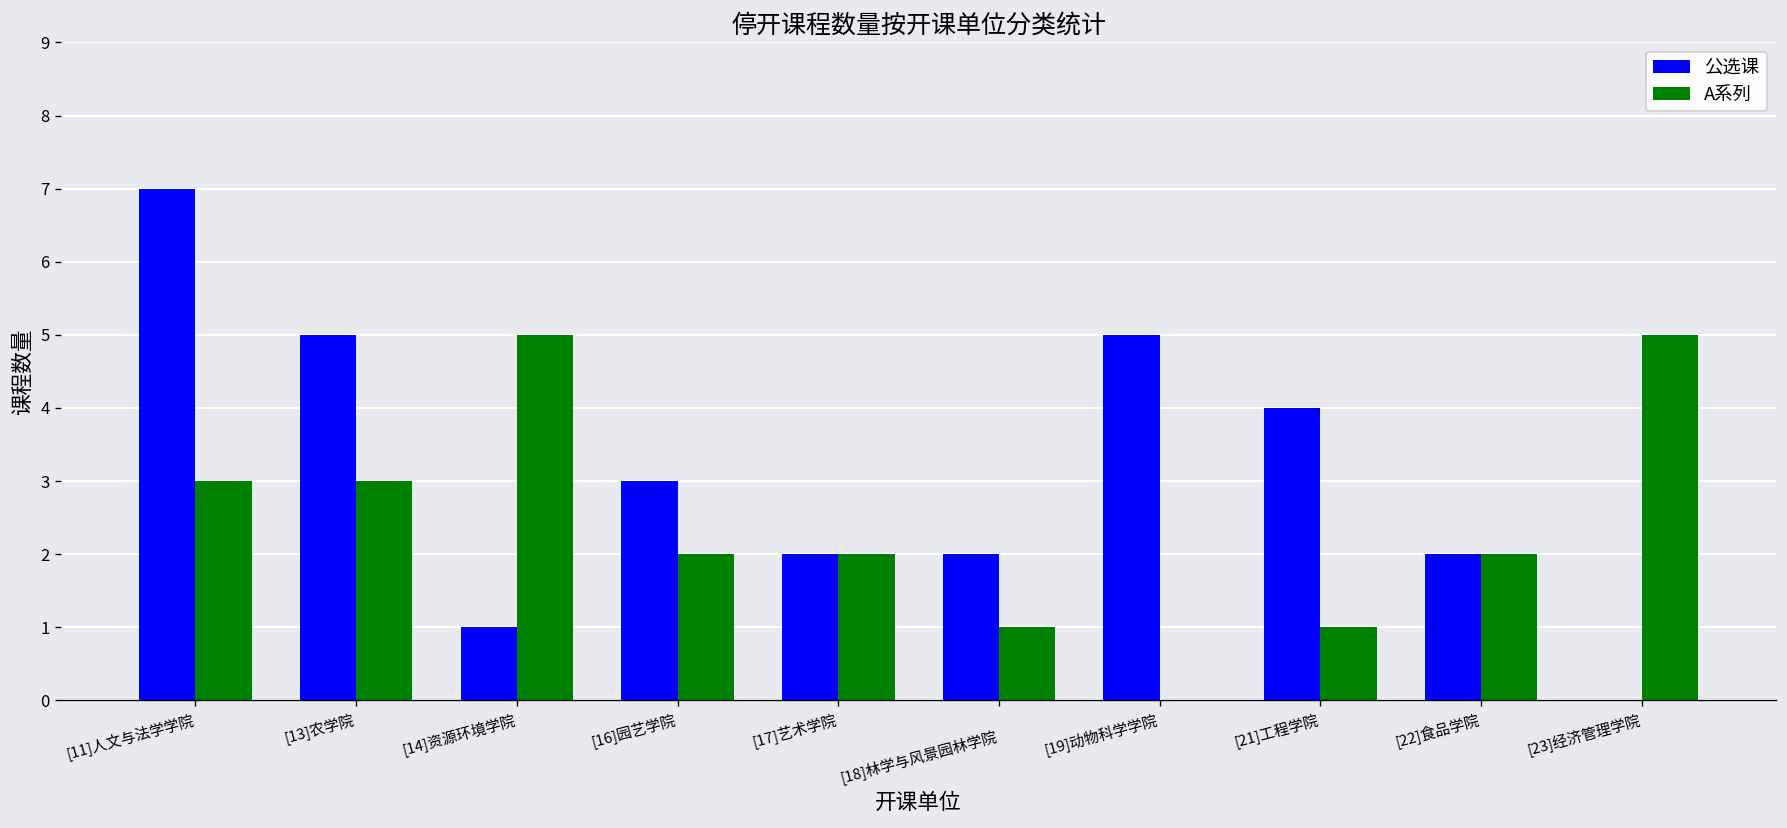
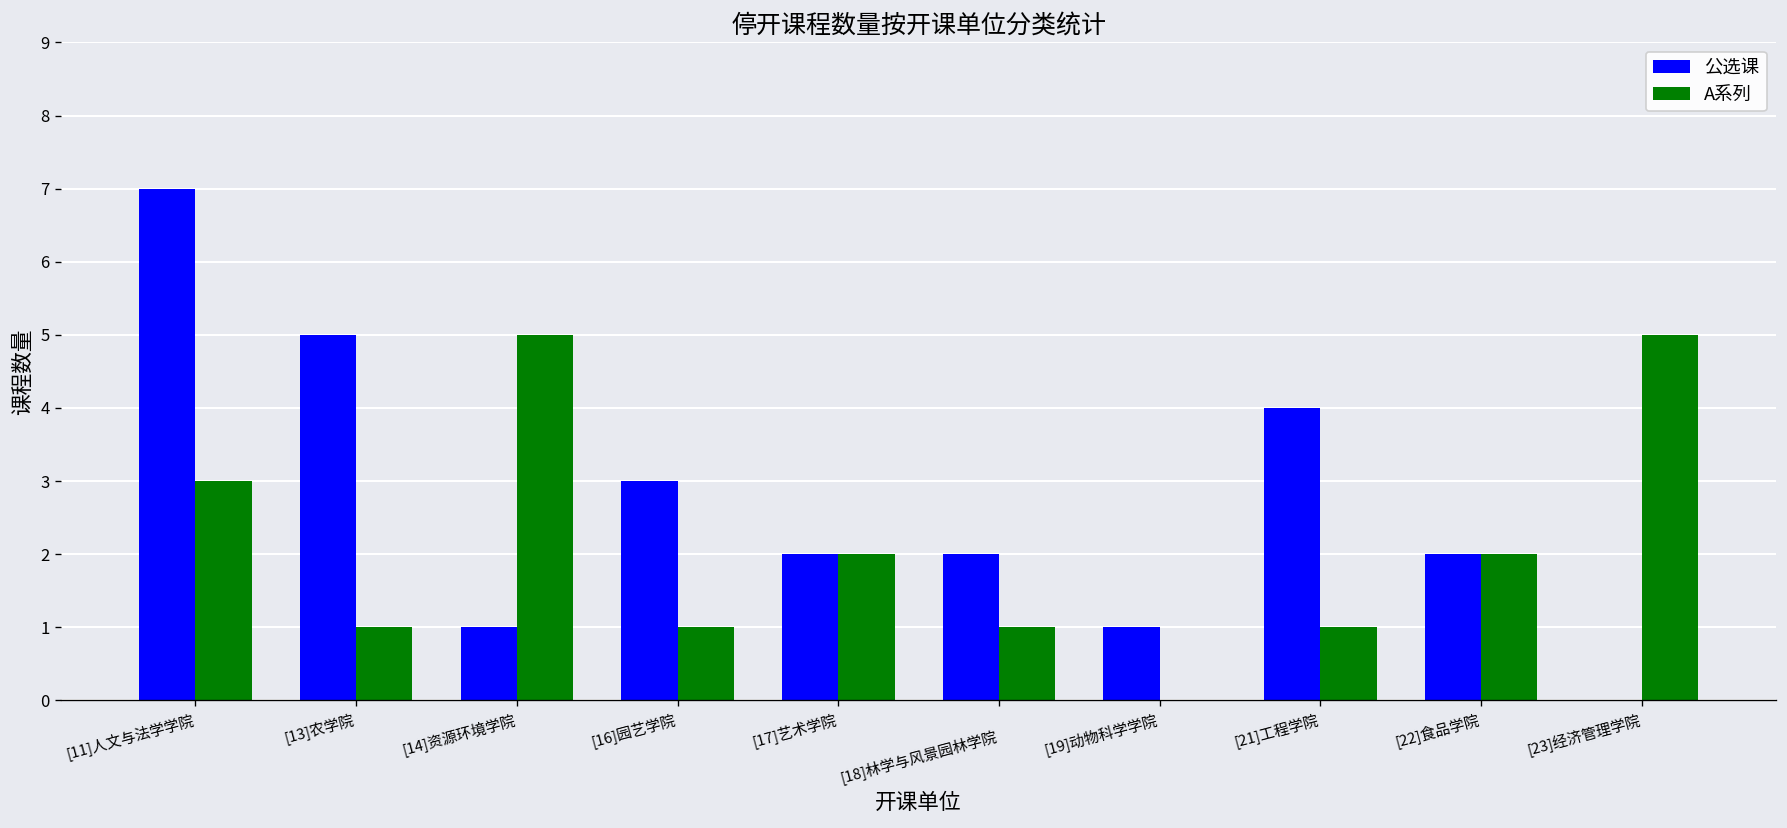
  {
    "公选课": {
      "[11]人文与法学学院": 7,
      "[13]农学院": 5,
      "[14]资源环境学院": 1,
      "[16]园艺学院": 3,
      "[17]艺术学院": 2,
      "[18]林学与风景园林学院": 2,
-     "[19]动物科学学院": 5,
+     "[19]动物科学学院": 1,
      "[21]工程学院": 4,
      "[22]食品学院": 2,
      "[23]经济管理学院": 0
    },
    "A系列": {
      "[11]人文与法学学院": 3,
-     "[13]农学院": 3,
+     "[13]农学院": 1,
      "[14]资源环境学院": 5,
-     "[16]园艺学院": 2,
+     "[16]园艺学院": 1,
      "[17]艺术学院": 2,
      "[18]林学与风景园林学院": 1,
      "[19]动物科学学院": 0,
      "[21]工程学院": 1,
      "[22]食品学院": 2,
      "[23]经济管理学院": 5
    }
  }
